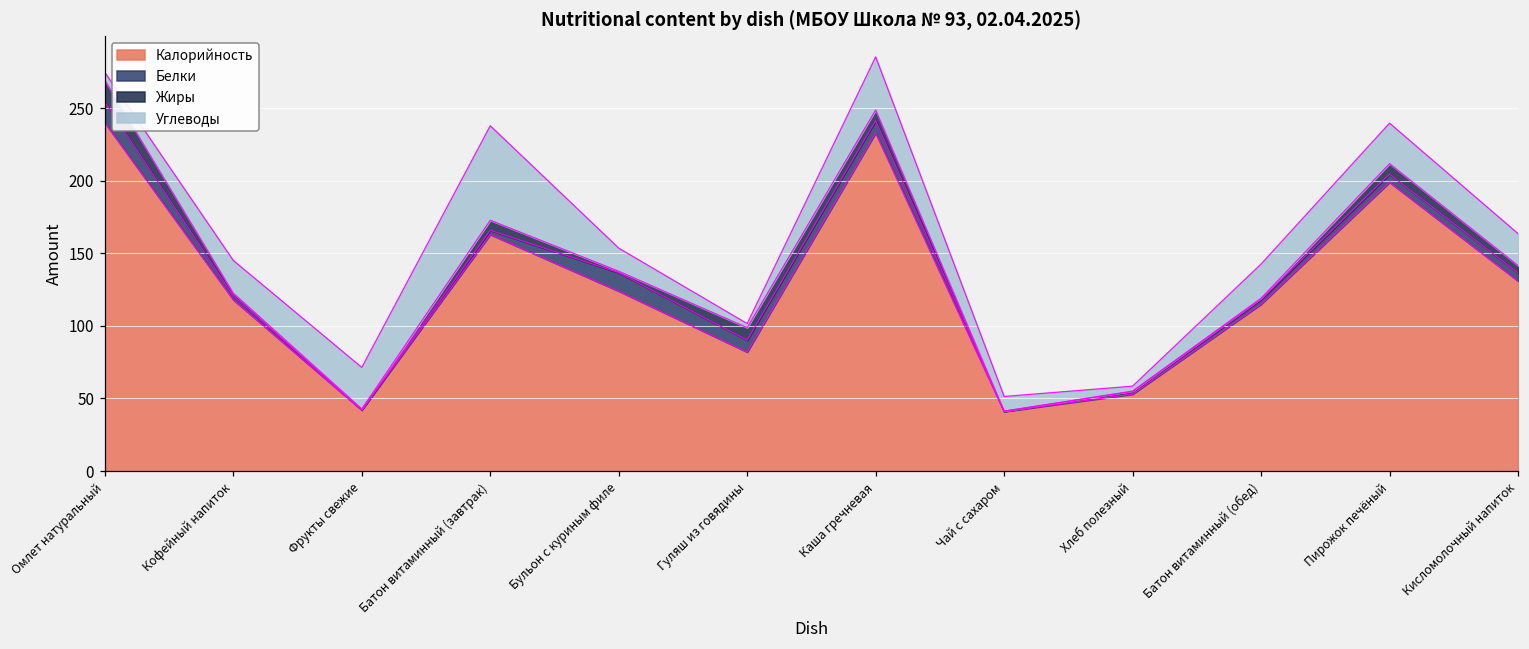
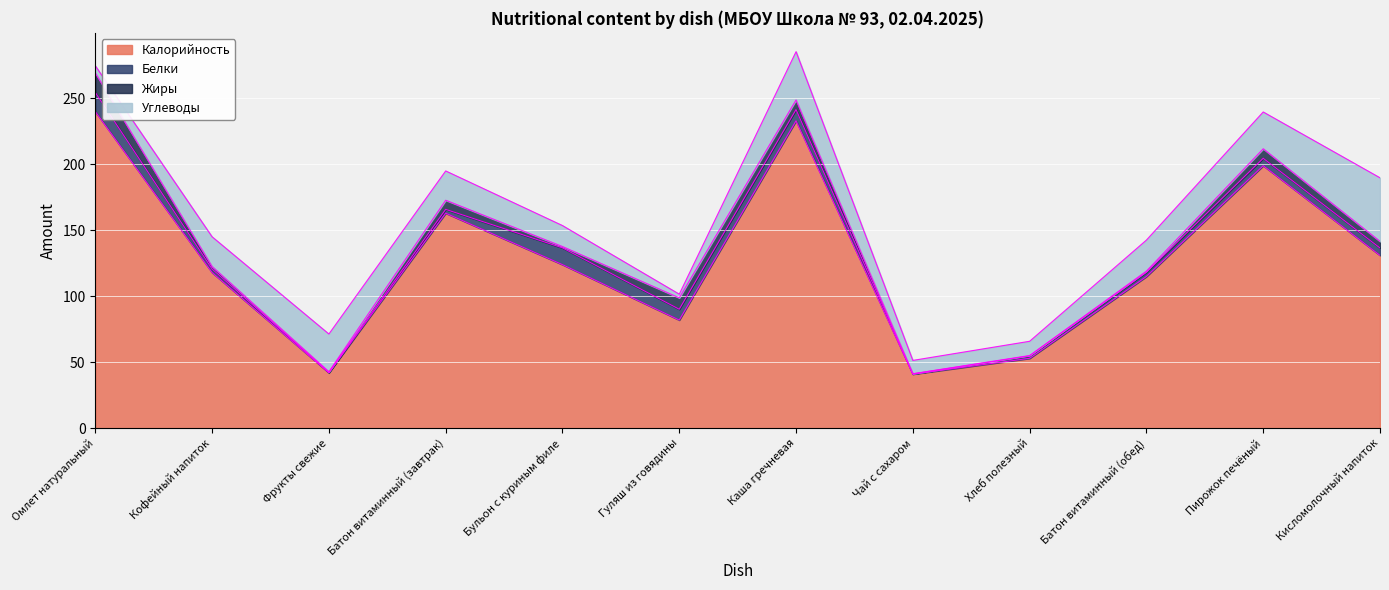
  {
    "Калорийность": {
      "Омлет натуральный": 240,
      "Кофейный напиток": 118,
      "Батон витаминный (завтрак)": 163,
      "Бульон с куриным филе": 124,
      "Гуляш из говядины": 82,
      "Каша гречневая": 233,
      "Батон витаминный (обед)": 115,
      "Пирожок печёный": 199,
      "Кисломолочный напиток": 131
    },
    "Углеводы": {
      "Омлет натуральный": 5,
      "Кофейный напиток": 23,
      "Фрукты свежие": 29,
-     "Батон витаминный (завтрак)": 65,
+     "Батон витаминный (завтрак)": 22,
      "Бульон с куриным филе": 16,
      "Гуляш из говядины": 3,
      "Каша гречневая": 37,
      "Чай с сахаром": 10,
-     "Хлеб полезный": 3,
+     "Хлеб полезный": 11,
      "Батон витаминный (обед)": 24,
      "Пирожок печёный": 28,
-     "Кисломолочный напиток": 22
+     "Кисломолочный напиток": 48
    }
  }
